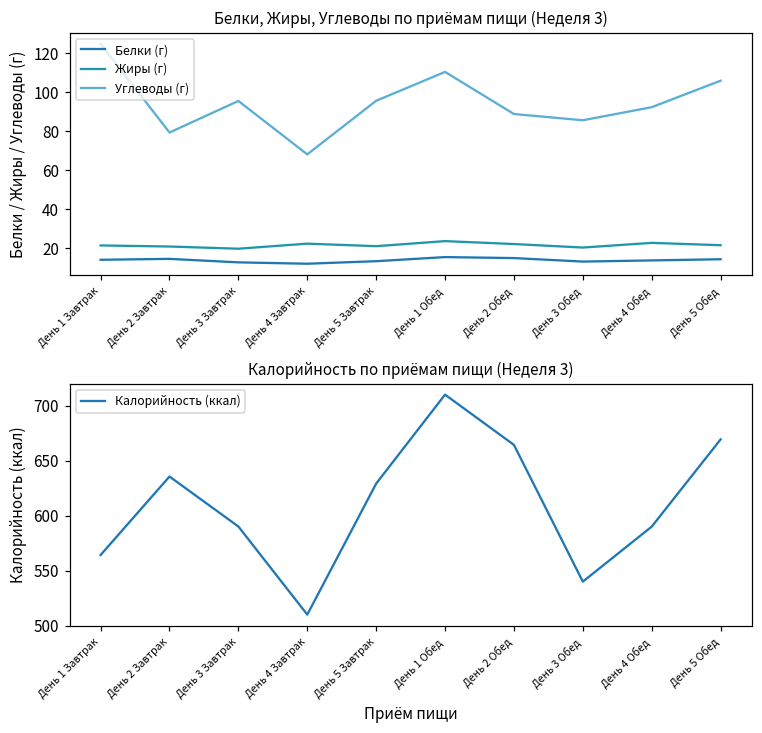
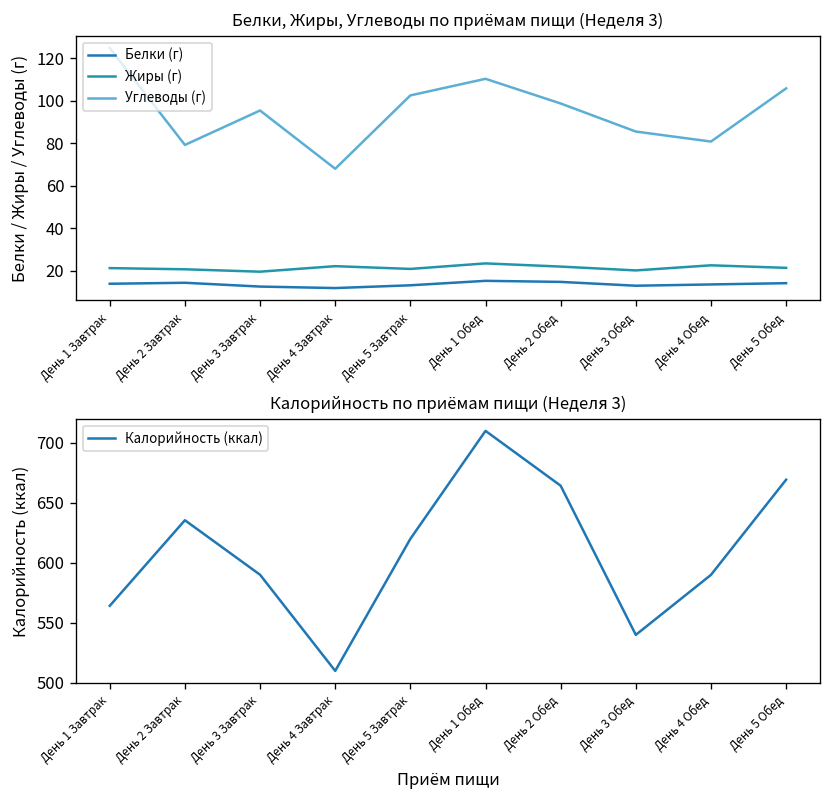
  {
    "Белки, Жиры, Углеводы по приёмам пищи (Неделя 3)": {
      "Углеводы (г)": {
        "День 2 Завтрак": 79,
        "День 3 Завтрак": 95,
        "День 4 Завтрак": 68,
-       "День 5 Завтрак": 95,
+       "День 5 Завтрак": 102,
        "День 1 Обед": 110,
-       "День 2 Обед": 89,
+       "День 2 Обед": 99,
        "День 3 Обед": 85,
-       "День 4 Обед": 92,
+       "День 4 Обед": 81,
        "День 5 Обед": 106
      }
    },
    "Калорийность по приёмам пищи (Неделя 3)": {
      "День 1 Завтрак": 560,
      "День 2 Завтрак": 640,
      "День 3 Завтрак": 590,
      "День 4 Завтрак": 510,
-     "День 5 Завтрак": 630,
+     "День 5 Завтрак": 620,
      "День 1 Обед": 710,
      "День 2 Обед": 660,
      "День 3 Обед": 540,
      "День 4 Обед": 590,
      "День 5 Обед": 670
    }
  }
